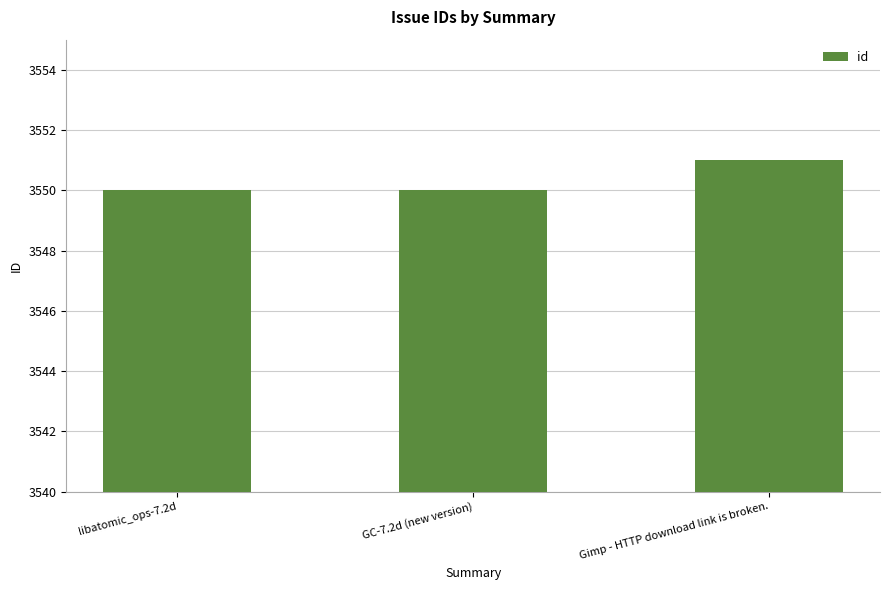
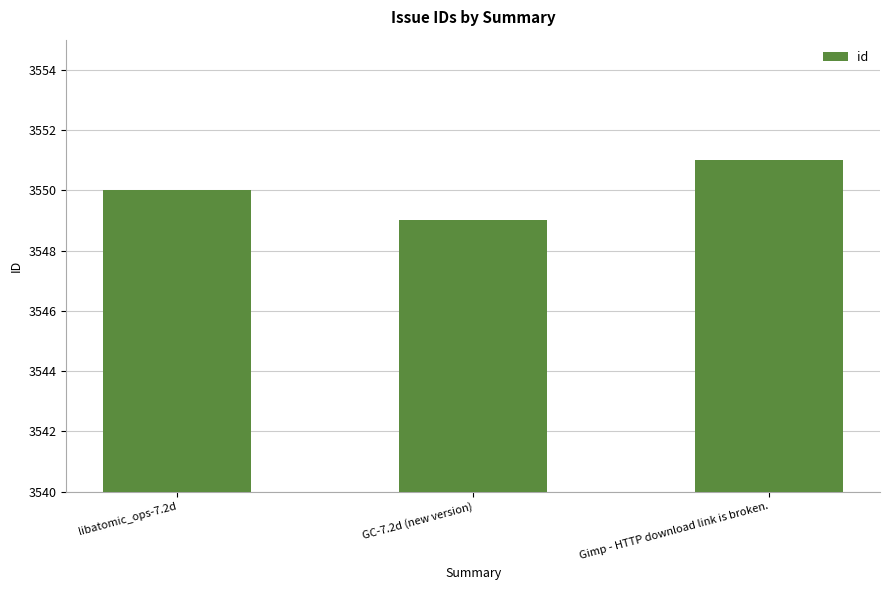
  {
    "libatomic_ops-7.2d": 3550,
-   "GC-7.2d (new version)": 3550,
+   "GC-7.2d (new version)": 3549,
    "Gimp - HTTP download link is broken.": 3551
  }
